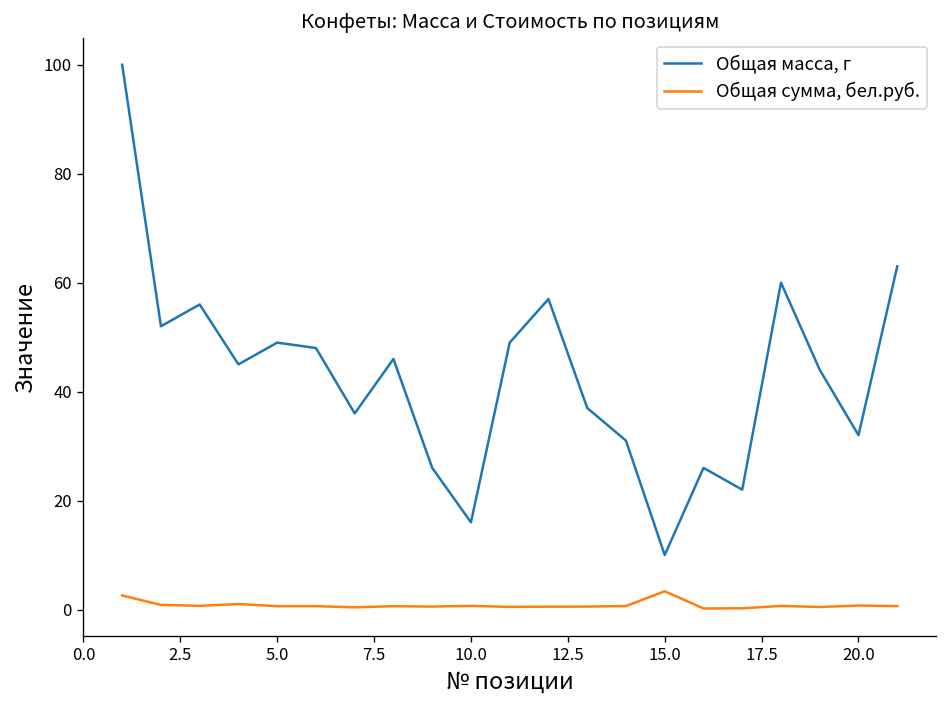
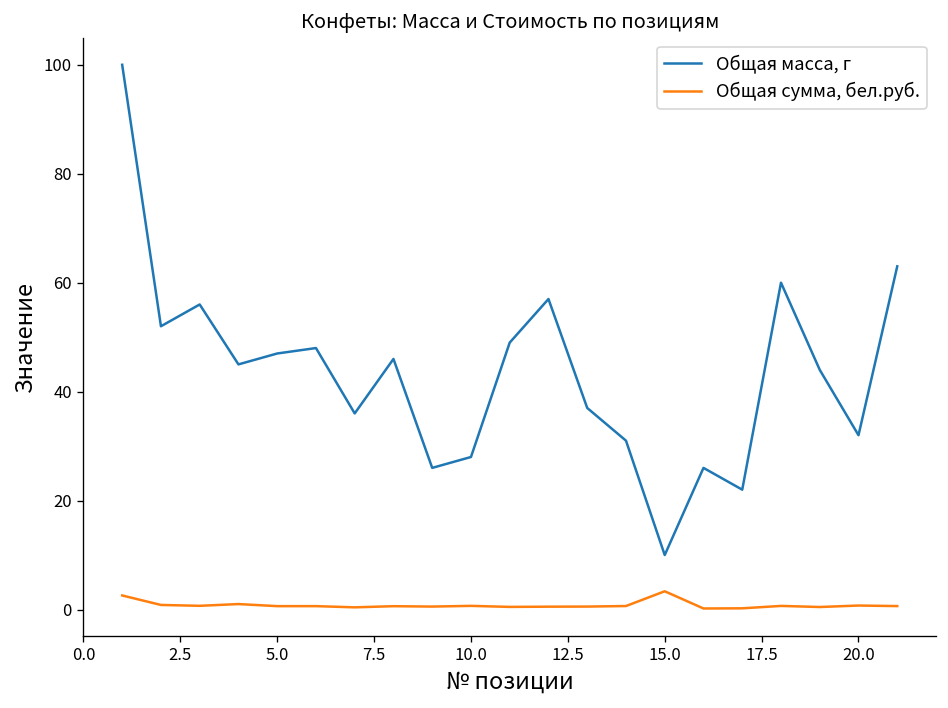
  {
    "Общая масса, г": {
-     "5.0": 49,
-     "10.0": 16,
+     "5.0": 47,
+     "10.0": 28,
      "15.0": 10,
      "20.0": 32
    },
    "Общая сумма, бел.руб.": {
      "5.0": 1,
      "10.0": 1,
      "15.0": 3,
      "20.0": 1
    }
  }
